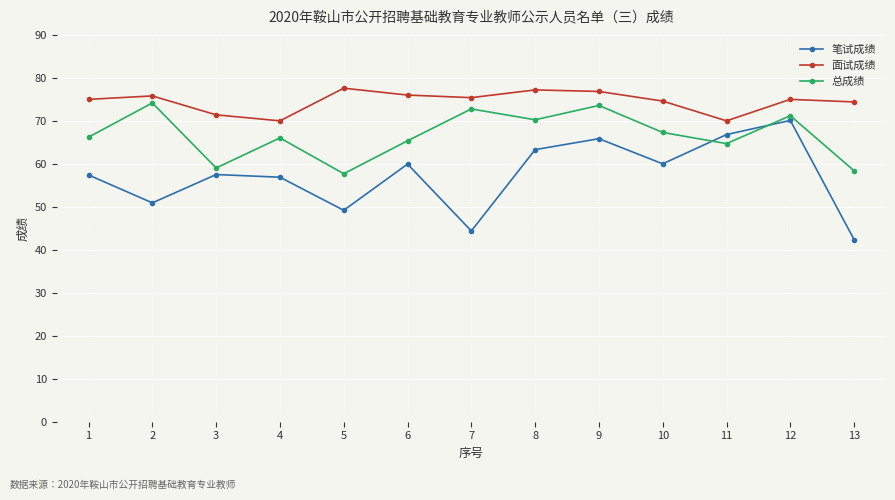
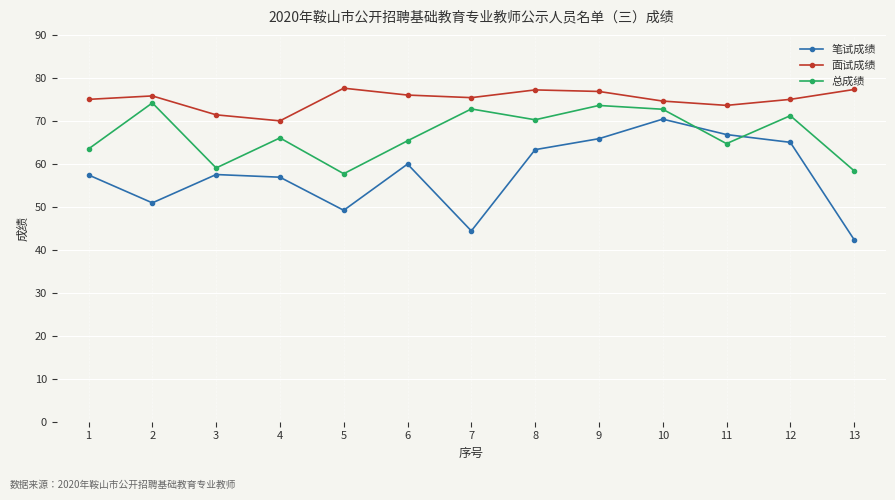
  {
    "笔试成绩": {
      "1": 57,
      "2": 51,
      "3": 58,
      "4": 57,
      "5": 49,
      "6": 60,
      "7": 44,
      "8": 63,
      "9": 66,
-     "10": 60,
+     "10": 70,
      "11": 67,
-     "12": 70,
+     "12": 65,
      "13": 42
    },
    "面试成绩": {
      "1": 75,
      "2": 76,
      "3": 71,
      "4": 70,
      "5": 78,
      "6": 76,
      "7": 75,
      "8": 77,
      "9": 77,
      "10": 75,
-     "11": 70,
+     "11": 74,
      "12": 75,
-     "13": 74
+     "13": 77
    },
    "总成绩": {
-     "1": 66,
+     "1": 63,
      "2": 74,
      "3": 59,
      "4": 66,
      "5": 58,
      "6": 65,
      "7": 73,
      "8": 70,
      "9": 74,
-     "10": 67,
+     "10": 73,
      "11": 65,
      "12": 71,
      "13": 58
    }
  }
